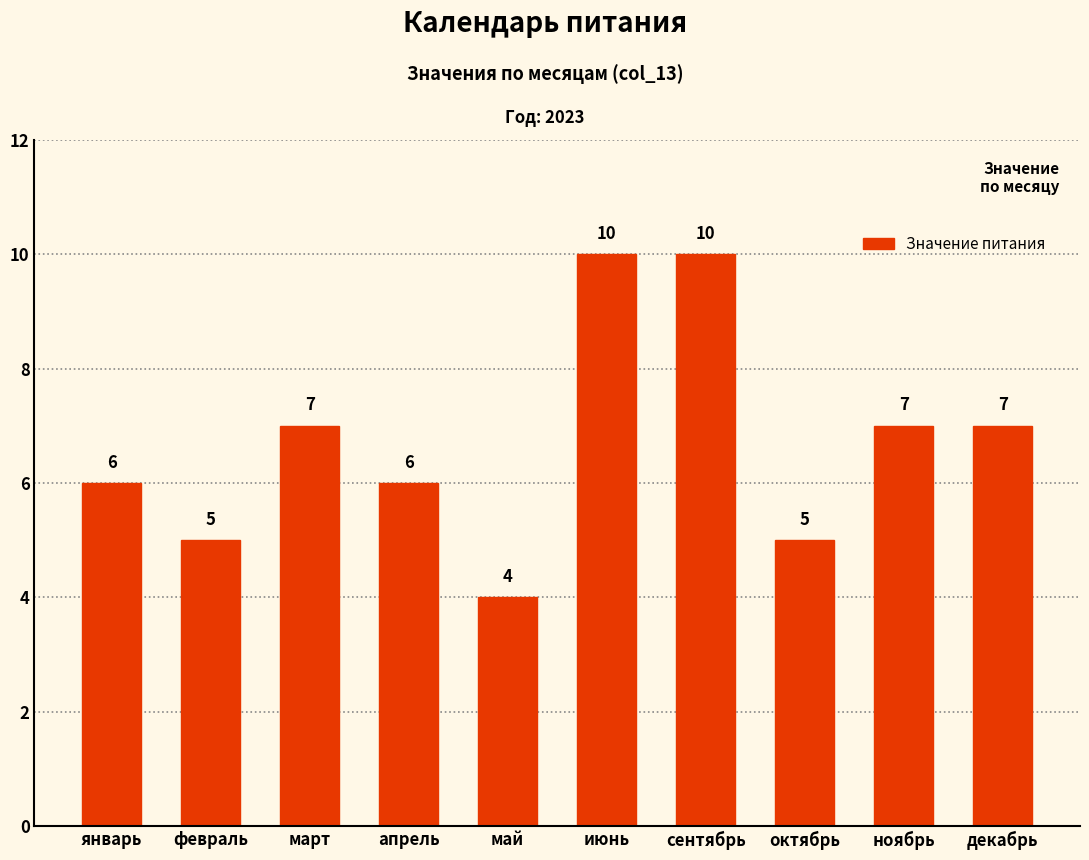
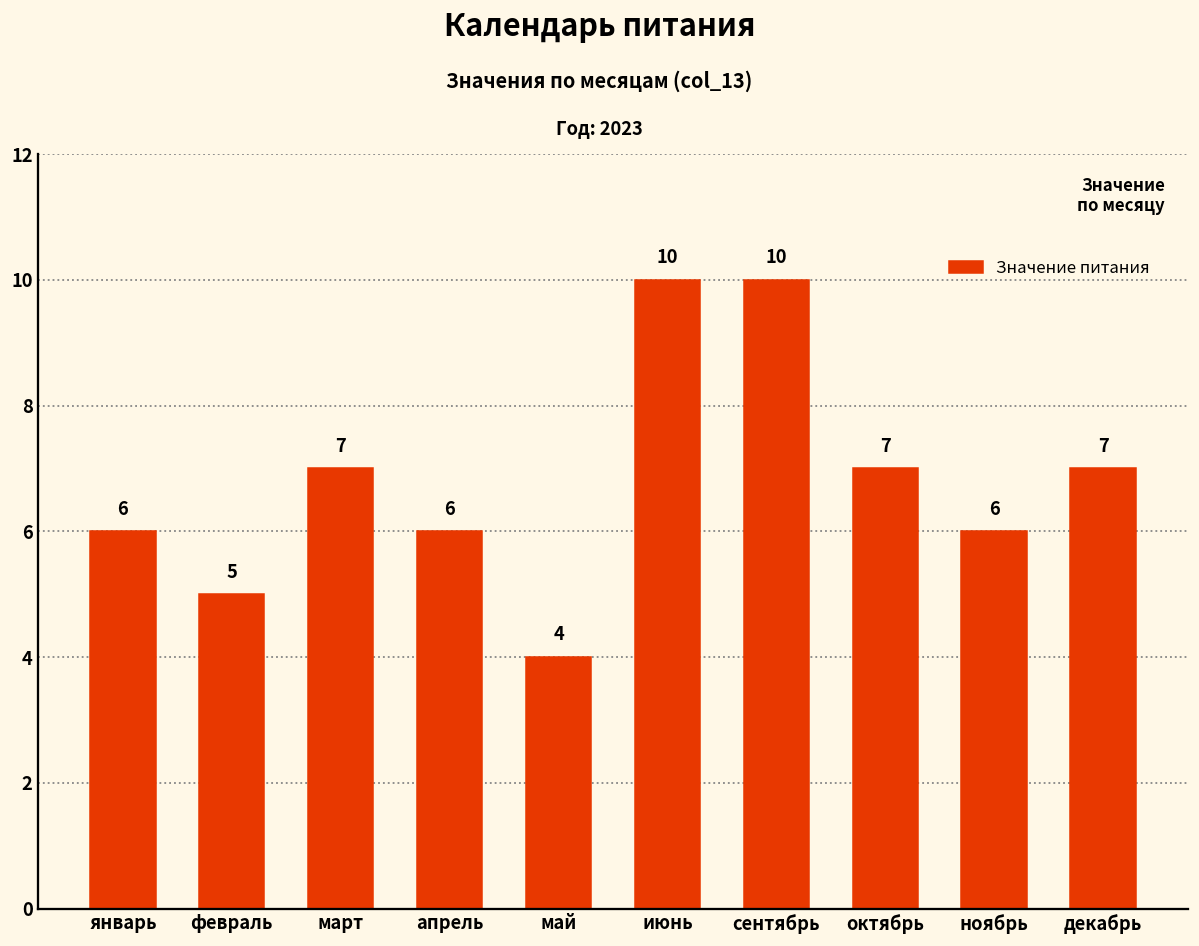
  {
    "январь": 6,
    "февраль": 5,
    "март": 7,
    "апрель": 6,
    "май": 4,
    "июнь": 10,
    "сентябрь": 10,
-   "октябрь": 5,
-   "ноябрь": 7,
+   "октябрь": 7,
+   "ноябрь": 6,
    "декабрь": 7
  }
